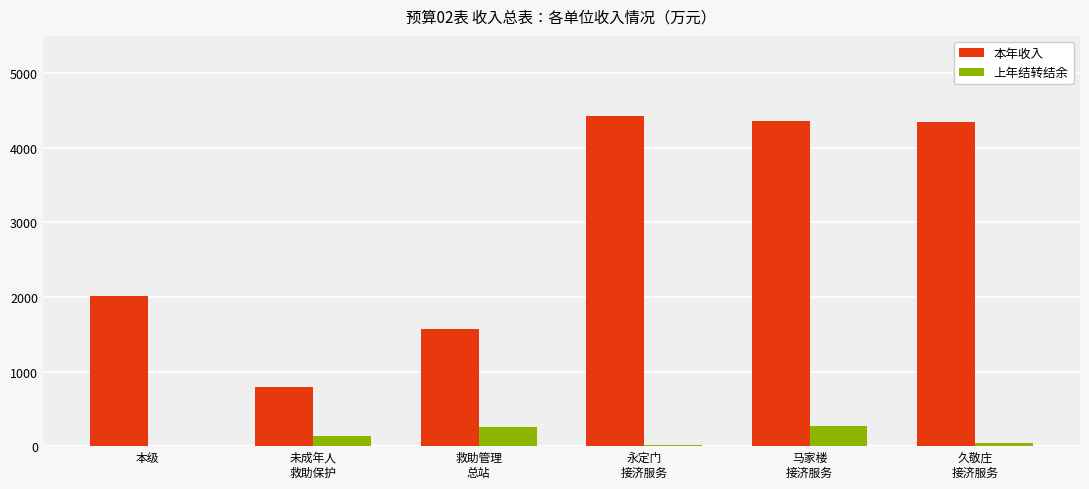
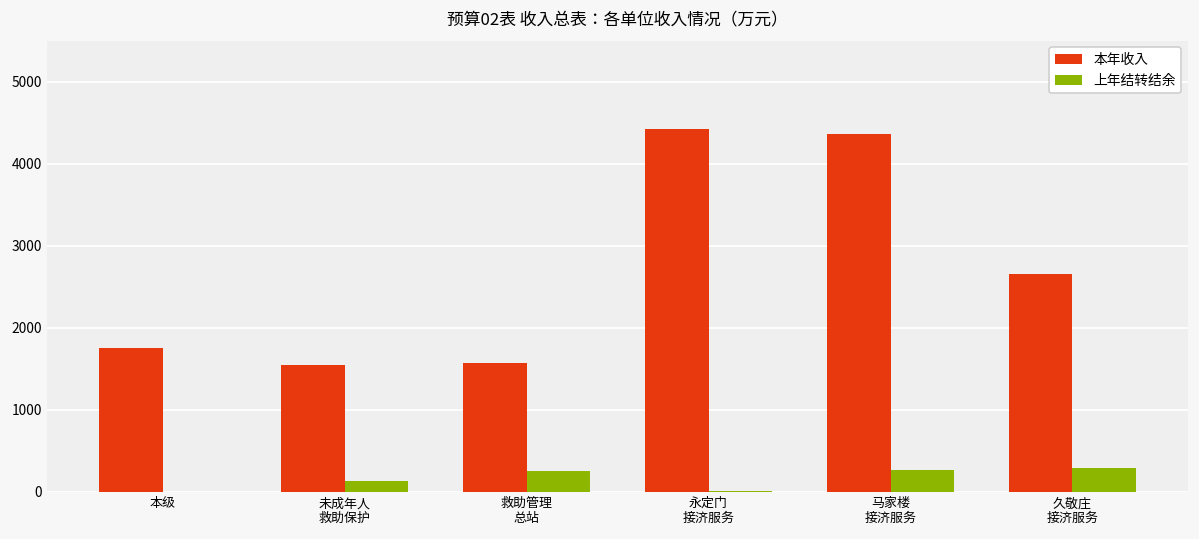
  {
    "本年收入": {
-     "本级": 2000,
-     "未成年人 救助保护": 800,
+     "本级": 1700,
+     "未成年人 救助保护": 1500,
      "救助管理 总站": 1600,
      "永定门 接济服务": 4400,
      "马家楼 接济服务": 4400,
-     "久敬庄 接济服务": 4300
+     "久敬庄 接济服务": 2700
    },
    "上年结转结余": {
      "未成年人 救助保护": 100,
      "救助管理 总站": 300,
      "马家楼 接济服务": 300,
-     "久敬庄 接济服务": 0
+     "久敬庄 接济服务": 300
    }
  }
